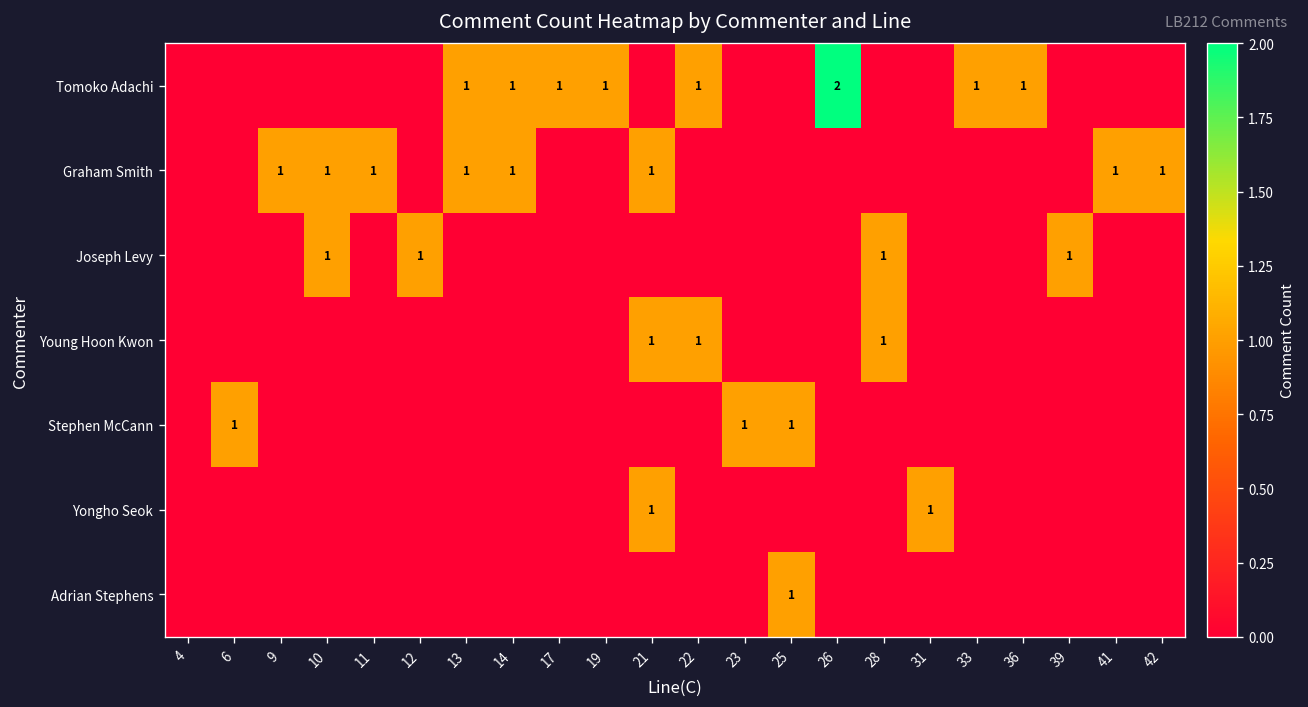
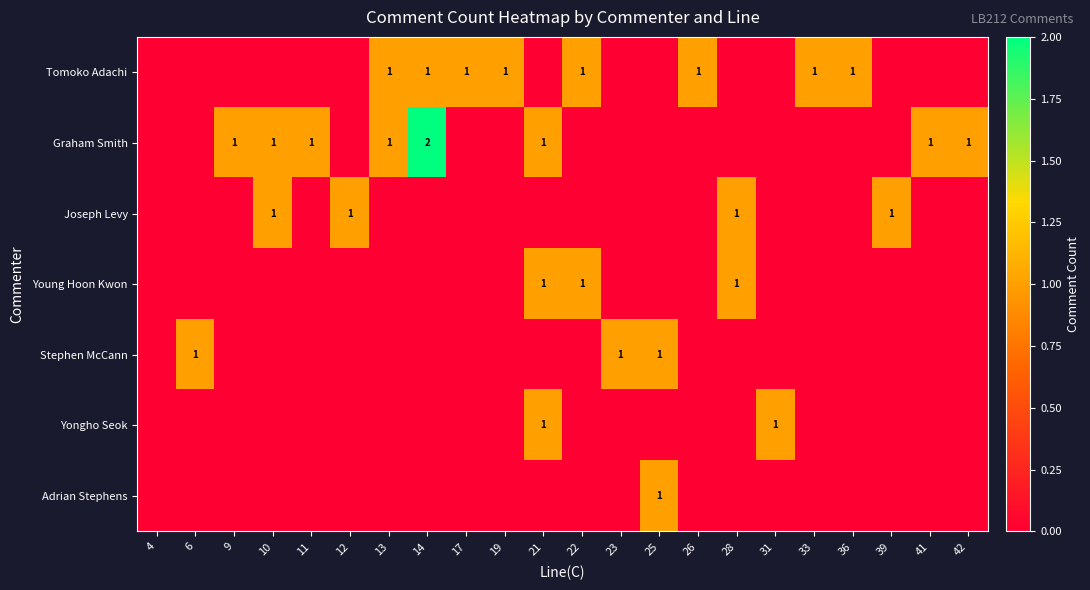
  {
    "Tomoko Adachi": {
      "13": 1,
      "14": 1,
      "17": 1,
      "19": 1,
      "22": 1,
-     "26": 2,
+     "26": 1,
      "33": 1,
      "36": 1
    },
    "Graham Smith": {
      "9": 1,
      "10": 1,
      "11": 1,
      "13": 1,
-     "14": 1,
+     "14": 2,
      "21": 1,
      "41": 1,
      "42": 1
    },
    "Joseph Levy": {
      "10": 1,
      "12": 1,
      "28": 1,
      "39": 1
    },
    "Young Hoon Kwon": {
      "21": 1,
      "22": 1,
      "28": 1
    },
    "Stephen McCann": {
      "6": 1,
      "23": 1,
      "25": 1
    },
    "Yongho Seok": {
      "21": 1,
      "31": 1
    },
    "Adrian Stephens": {
      "25": 1
    }
  }
